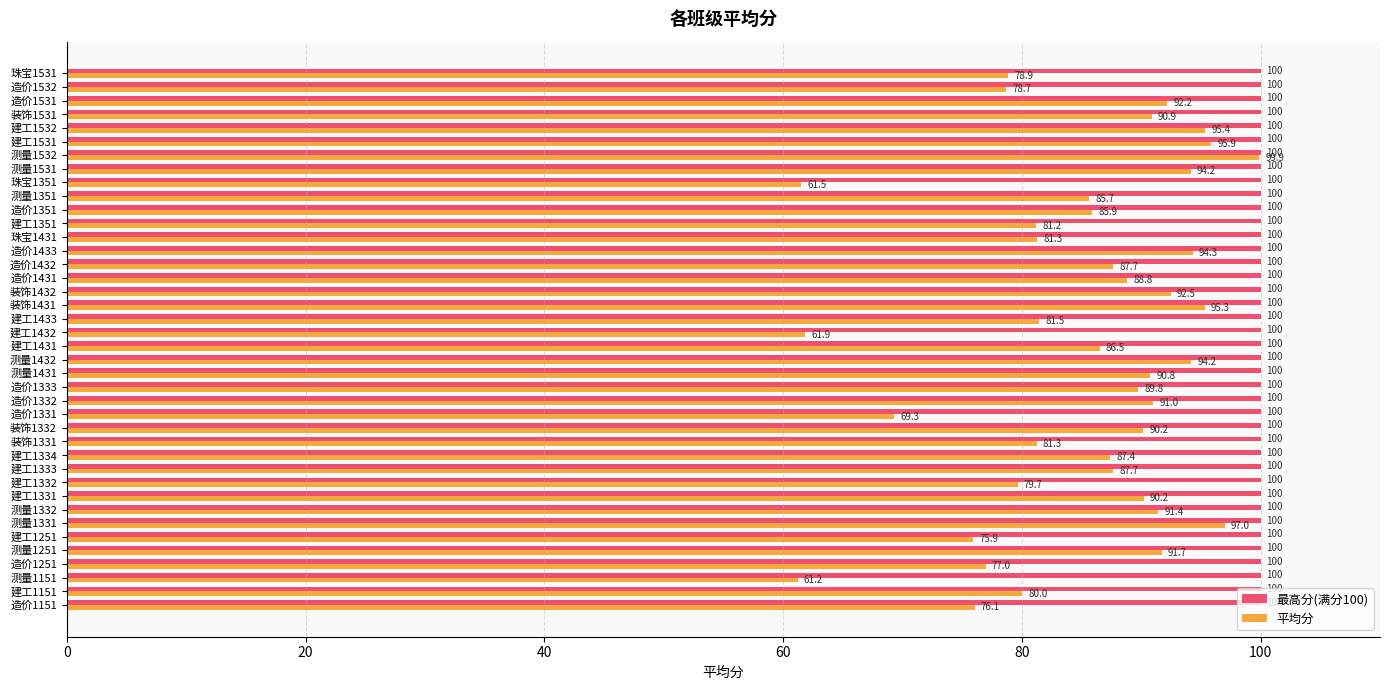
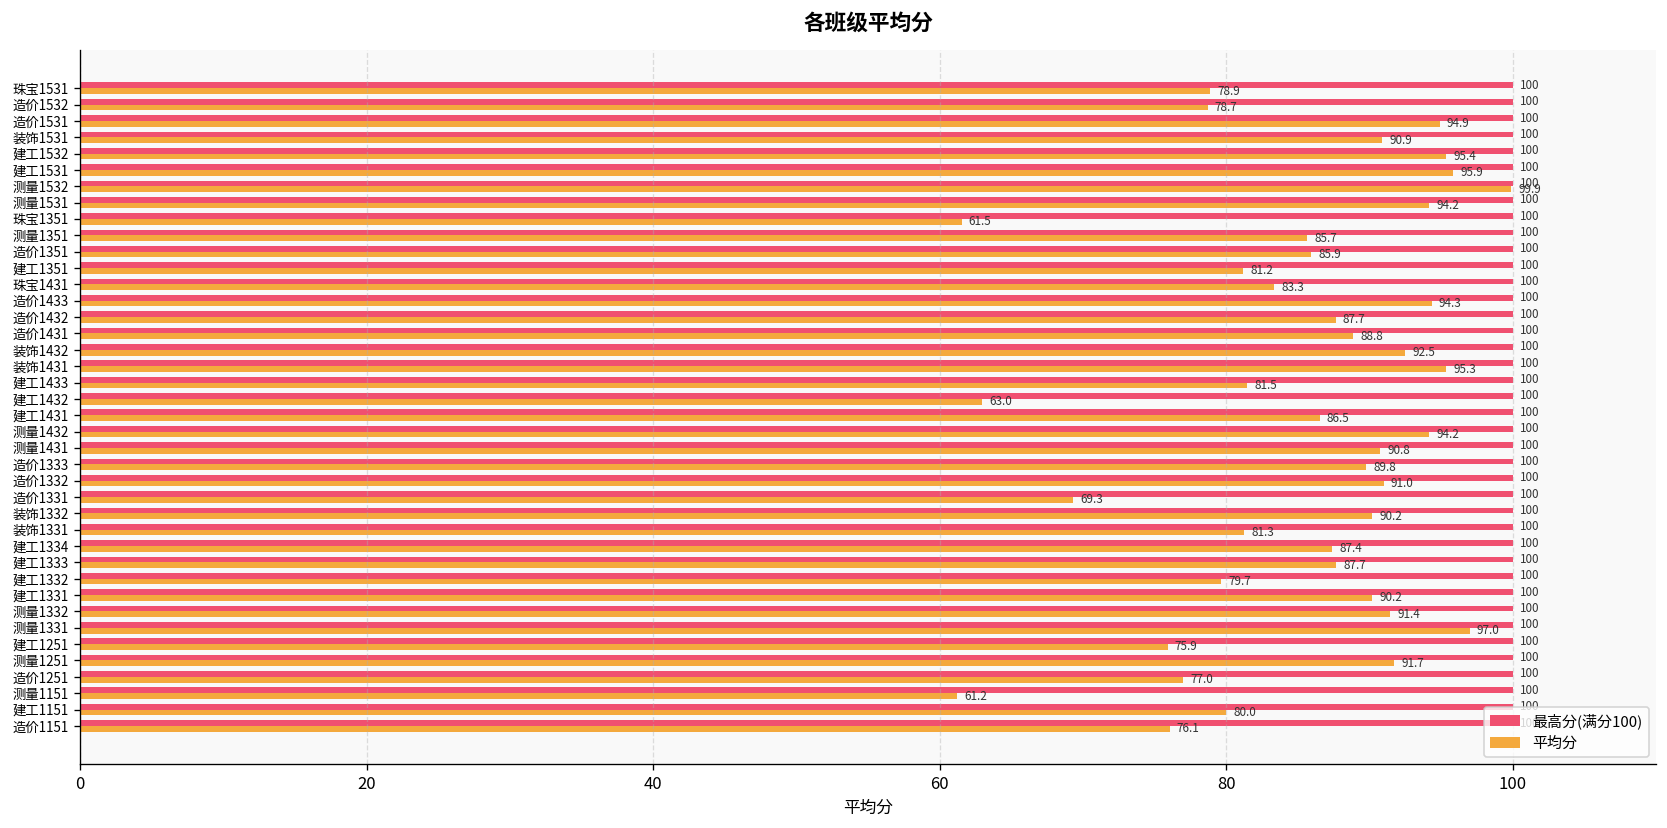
  {
    "最高分(满分100)": {
      "珠宝1531": 100,
      "造价1532": 100,
      "造价1531": 100,
      "装饰1531": 100,
      "建工1532": 100,
      "建工1531": 100,
      "测量1531": 100,
      "珠宝1351": 100,
      "测量1351": 100,
      "造价1351": 100,
      "建工1351": 100,
      "珠宝1431": 100,
      "造价1433": 100,
      "造价1432": 100,
      "造价1431": 100,
      "装饰1432": 100,
      "装饰1431": 100,
      "建工1433": 100,
      "建工1432": 100,
      "建工1431": 100,
      "测量1432": 100,
      "测量1431": 100,
      "造价1333": 100,
      "造价1332": 100,
      "造价1331": 100,
      "装饰1332": 100,
      "装饰1331": 100,
      "建工1334": 100,
      "建工1333": 100,
      "建工1332": 100,
      "建工1331": 100,
      "测量1332": 100,
      "测量1331": 100,
      "建工1251": 100,
      "测量1251": 100,
      "造价1251": 100,
      "测量1151": 100
    },
    "平均分": {
      "珠宝1531": 78.9,
      "造价1532": 78.7,
-     "造价1531": 92.2,
+     "造价1531": 94.9,
      "装饰1531": 90.9,
      "建工1532": 95.4,
      "建工1531": 95.9,
      "测量1531": 94.2,
      "珠宝1351": 61.5,
      "测量1351": 85.7,
      "造价1351": 85.9,
      "建工1351": 81.2,
-     "珠宝1431": 81.3,
+     "珠宝1431": 83.3,
      "造价1433": 94.3,
      "造价1432": 87.7,
      "造价1431": 88.8,
      "装饰1432": 92.5,
      "装饰1431": 95.3,
      "建工1433": 81.5,
-     "建工1432": 61.9,
+     "建工1432": 63.0,
      "建工1431": 86.5,
      "测量1432": 94.2,
      "测量1431": 90.8,
      "造价1333": 89.8,
      "造价1332": 91.0,
      "造价1331": 69.3,
      "装饰1332": 90.2,
      "装饰1331": 81.3,
      "建工1334": 87.4,
      "建工1333": 87.7,
      "建工1332": 79.7,
      "建工1331": 90.2,
      "测量1332": 91.4,
      "测量1331": 97.0,
      "建工1251": 75.9,
      "测量1251": 91.7,
      "造价1251": 77.0,
      "测量1151": 61.2,
      "建工1151": 80.0,
      "造价1151": 76.1
    }
  }
